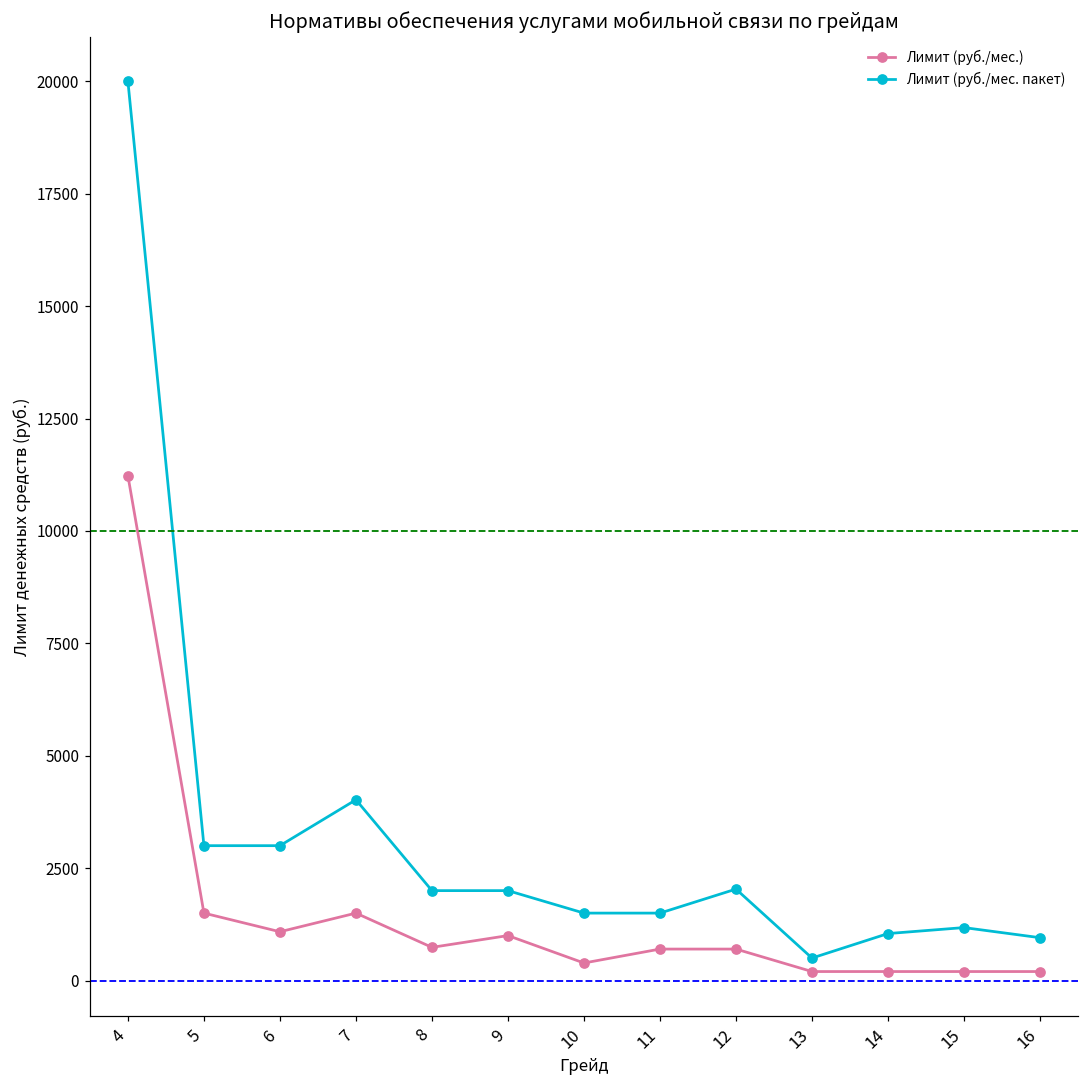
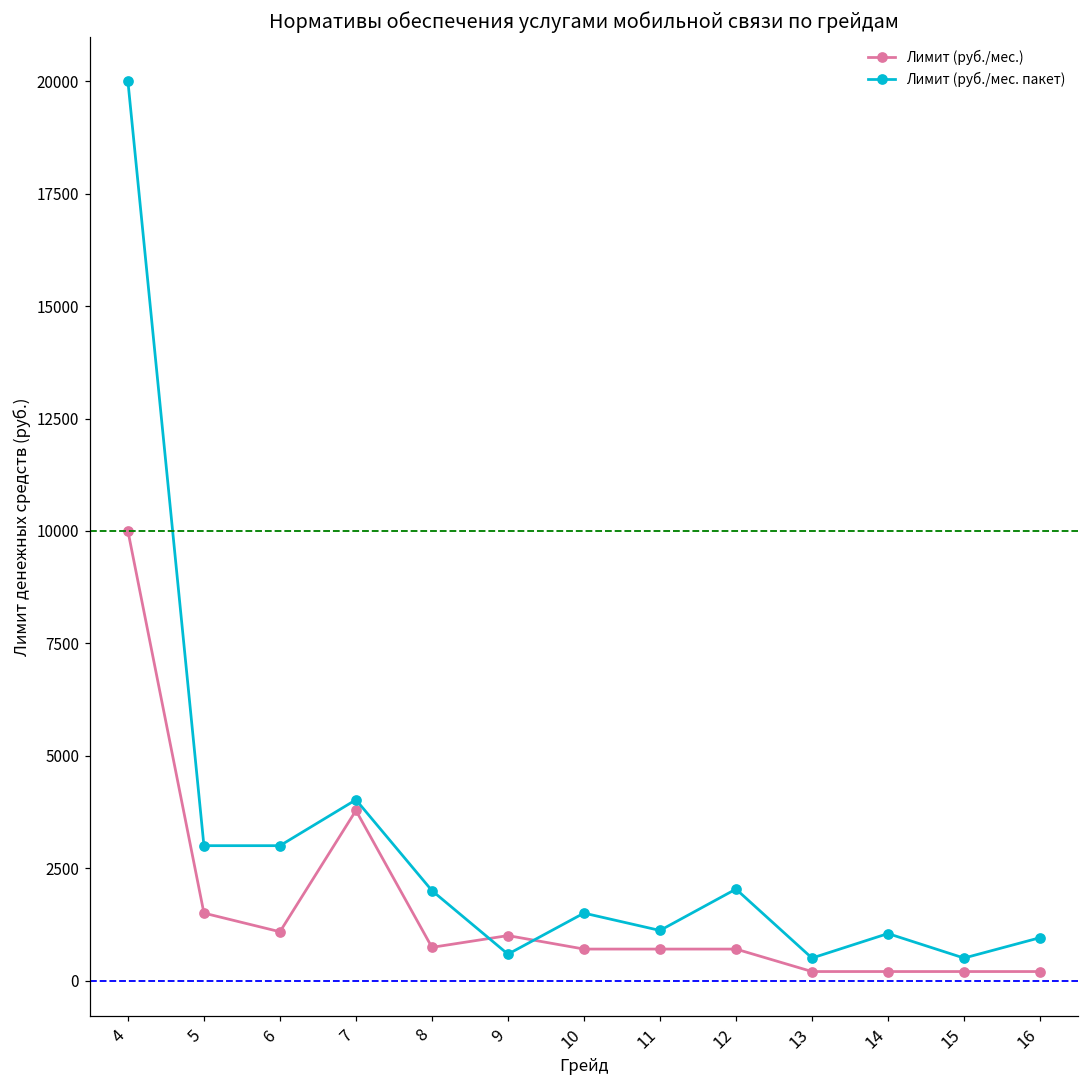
  {
    "Лимит (руб./мес.)": {
-     "4": 11200,
+     "4": 10000,
      "5": 1500,
      "6": 1100,
-     "7": 1500,
+     "7": 3800,
      "8": 700,
      "9": 1000,
-     "10": 400,
+     "10": 700,
      "11": 700,
      "12": 700,
      "13": 200,
      "14": 200,
      "15": 200,
      "16": 200
    },
    "Лимит (руб./мес. пакет)": {
      "4": 20000,
      "5": 3000,
      "6": 3000,
      "7": 4000,
      "8": 2000,
-     "9": 2000,
+     "9": 600,
      "10": 1500,
-     "11": 1500,
+     "11": 1100,
      "12": 2000,
      "13": 500,
      "14": 1000,
-     "15": 1200,
+     "15": 500,
      "16": 1000
    }
  }
